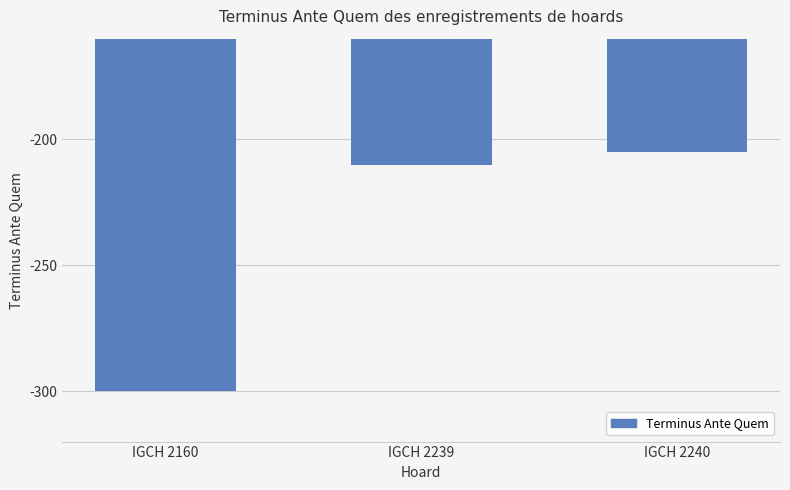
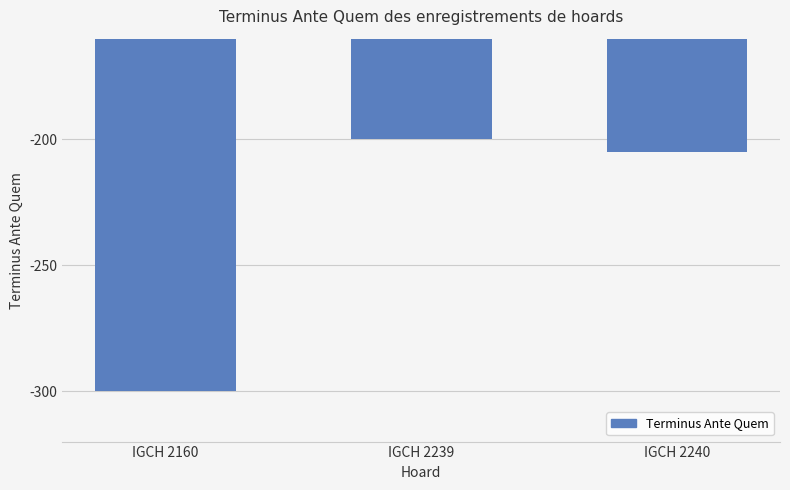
  {
    "IGCH 2160": -300,
-   "IGCH 2239": -210,
+   "IGCH 2239": -200,
    "IGCH 2240": -205
  }
